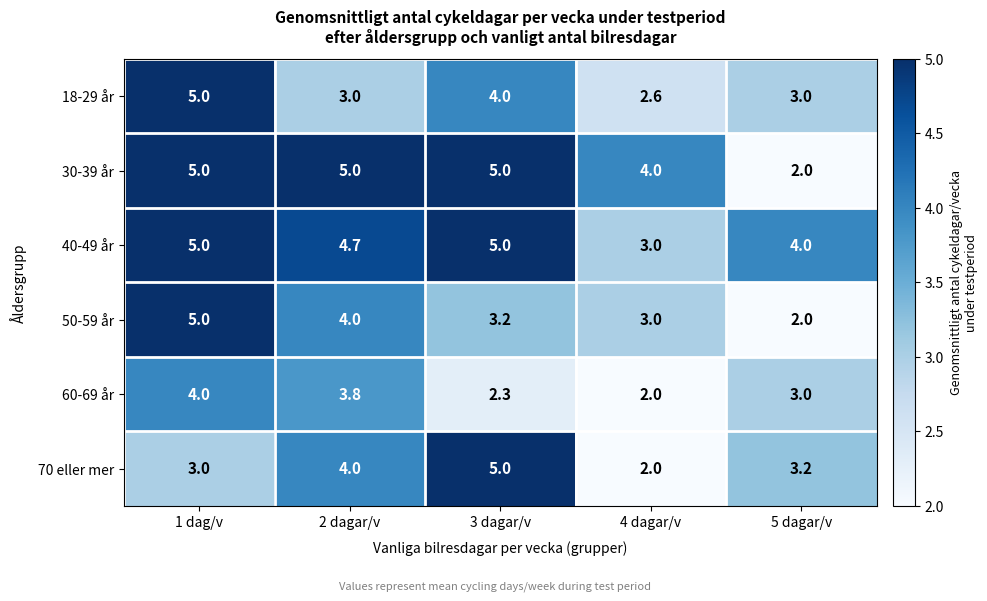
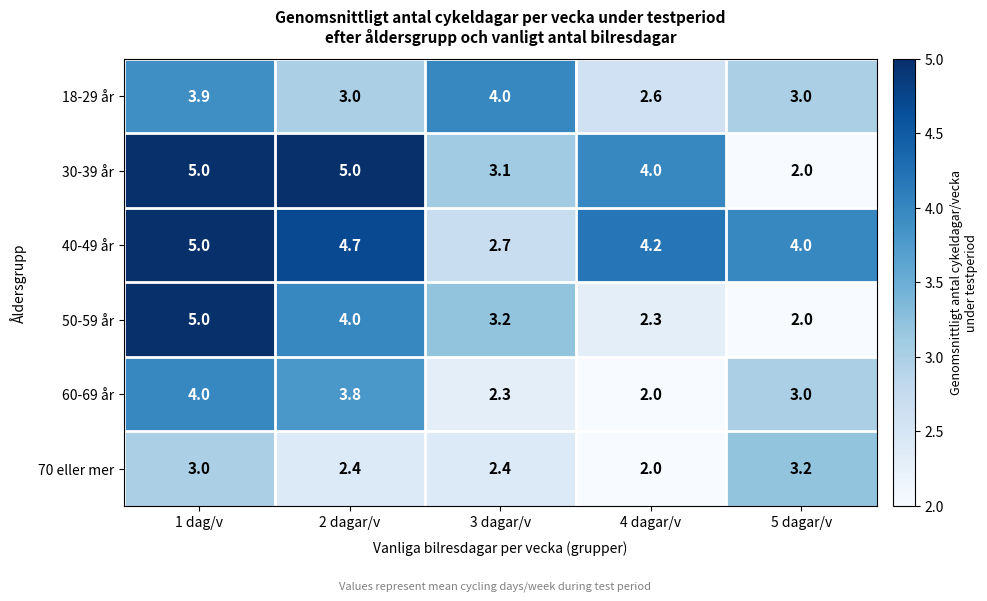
  {
    "18-29 år": {
-     "1 dag/v": 5.0,
+     "1 dag/v": 3.9,
      "2 dagar/v": 3.0,
      "3 dagar/v": 4.0,
      "4 dagar/v": 2.6,
      "5 dagar/v": 3.0
    },
    "30-39 år": {
      "1 dag/v": 5.0,
      "2 dagar/v": 5.0,
-     "3 dagar/v": 5.0,
+     "3 dagar/v": 3.1,
      "4 dagar/v": 4.0,
      "5 dagar/v": 2.0
    },
    "40-49 år": {
      "1 dag/v": 5.0,
      "2 dagar/v": 4.7,
-     "3 dagar/v": 5.0,
-     "4 dagar/v": 3.0,
+     "3 dagar/v": 2.7,
+     "4 dagar/v": 4.2,
      "5 dagar/v": 4.0
    },
    "50-59 år": {
      "1 dag/v": 5.0,
      "2 dagar/v": 4.0,
      "3 dagar/v": 3.2,
-     "4 dagar/v": 3.0,
+     "4 dagar/v": 2.3,
      "5 dagar/v": 2.0
    },
    "60-69 år": {
      "1 dag/v": 4.0,
      "2 dagar/v": 3.8,
      "3 dagar/v": 2.3,
      "4 dagar/v": 2.0,
      "5 dagar/v": 3.0
    },
    "70 eller mer": {
      "1 dag/v": 3.0,
-     "2 dagar/v": 4.0,
-     "3 dagar/v": 5.0,
+     "2 dagar/v": 2.4,
+     "3 dagar/v": 2.4,
      "4 dagar/v": 2.0,
      "5 dagar/v": 3.2
    }
  }
